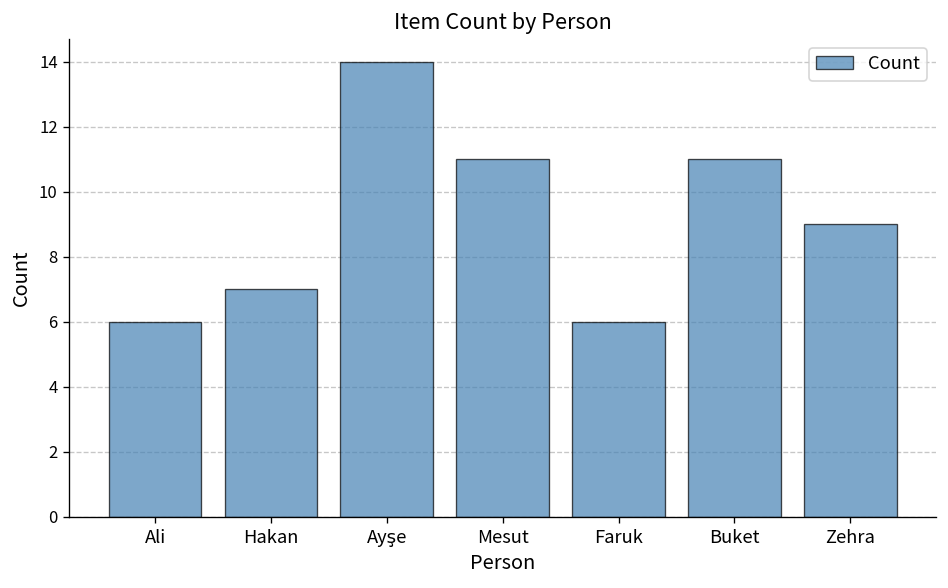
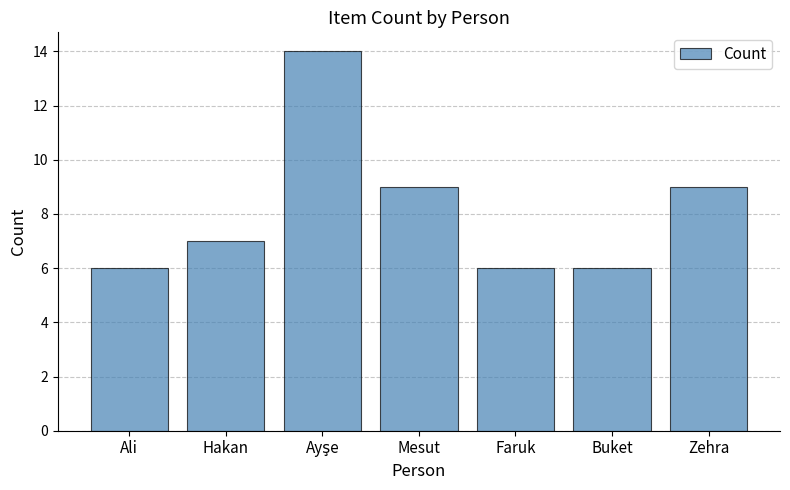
  {
    "Ali": 6,
    "Hakan": 7,
    "Ayşe": 14,
-   "Mesut": 11,
+   "Mesut": 9,
    "Faruk": 6,
-   "Buket": 11,
+   "Buket": 6,
    "Zehra": 9
  }
